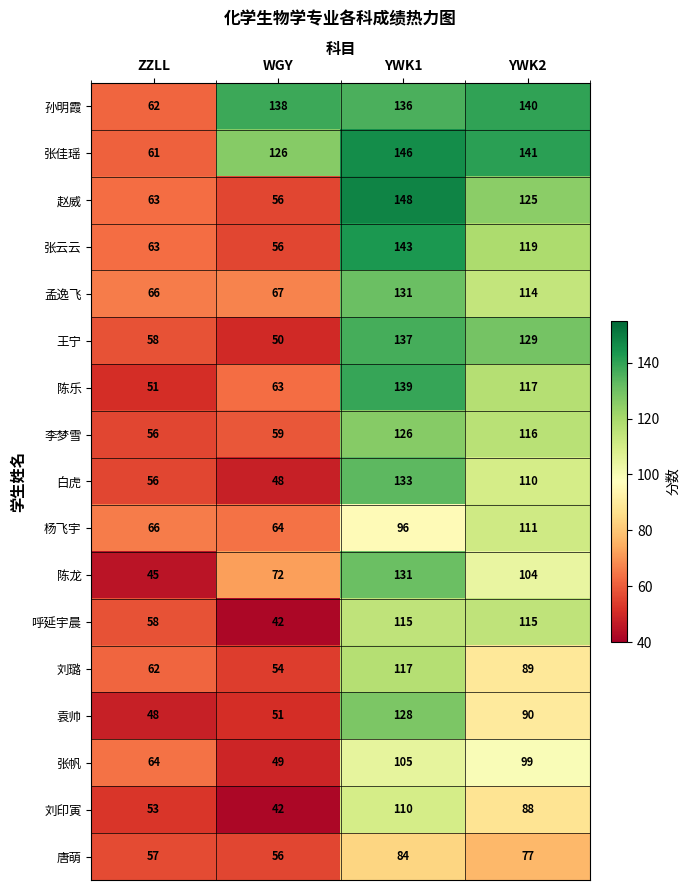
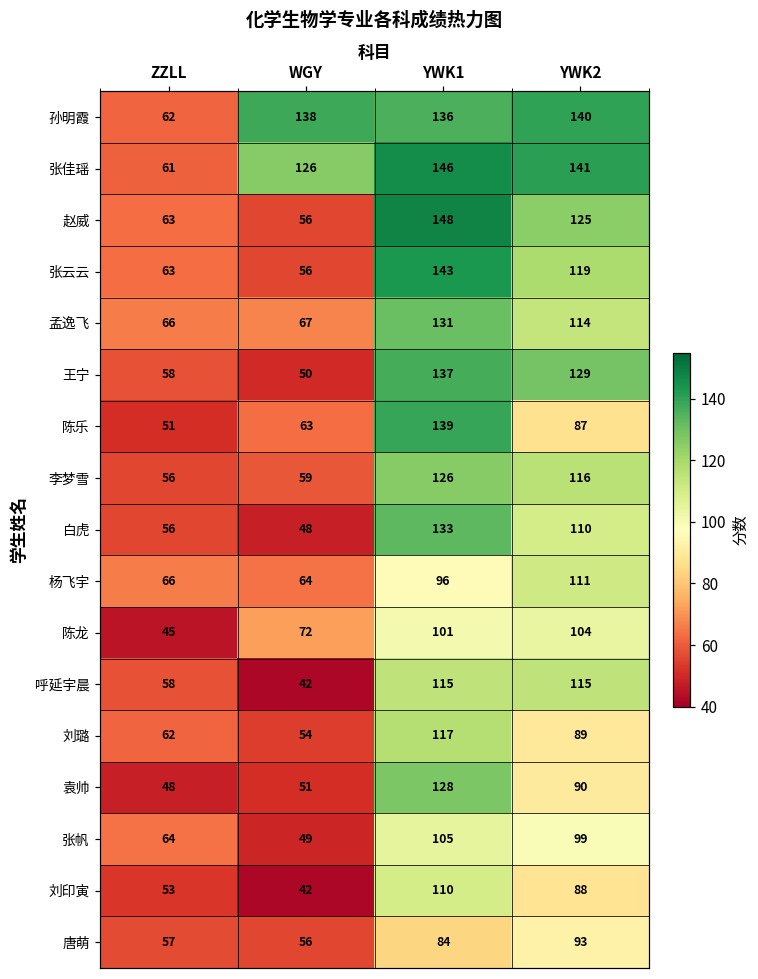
  {
    "孙明霞": {
      "ZZLL": 62,
      "WGY": 138,
      "YWK1": 136,
      "YWK2": 140
    },
    "张佳瑶": {
      "ZZLL": 61,
      "WGY": 126,
      "YWK1": 146,
      "YWK2": 141
    },
    "赵威": {
      "ZZLL": 63,
      "WGY": 56,
      "YWK1": 148,
      "YWK2": 125
    },
    "张云云": {
      "ZZLL": 63,
      "WGY": 56,
      "YWK1": 143,
      "YWK2": 119
    },
    "孟逸飞": {
      "ZZLL": 66,
      "WGY": 67,
      "YWK1": 131,
      "YWK2": 114
    },
    "王宁": {
      "ZZLL": 58,
      "WGY": 50,
      "YWK1": 137,
      "YWK2": 129
    },
    "陈乐": {
      "ZZLL": 51,
      "WGY": 63,
      "YWK1": 139,
-     "YWK2": 117
+     "YWK2": 87
    },
    "李梦雪": {
      "ZZLL": 56,
      "WGY": 59,
      "YWK1": 126,
      "YWK2": 116
    },
    "白虎": {
      "ZZLL": 56,
      "WGY": 48,
      "YWK1": 133,
      "YWK2": 110
    },
    "杨飞宇": {
      "ZZLL": 66,
      "WGY": 64,
      "YWK1": 96,
      "YWK2": 111
    },
    "陈龙": {
      "ZZLL": 45,
      "WGY": 72,
-     "YWK1": 131,
+     "YWK1": 101,
      "YWK2": 104
    },
    "呼延宇晨": {
      "ZZLL": 58,
      "WGY": 42,
      "YWK1": 115,
      "YWK2": 115
    },
    "刘璐": {
      "ZZLL": 62,
      "WGY": 54,
      "YWK1": 117,
      "YWK2": 89
    },
    "袁帅": {
      "ZZLL": 48,
      "WGY": 51,
      "YWK1": 128,
      "YWK2": 90
    },
    "张帆": {
      "ZZLL": 64,
      "WGY": 49,
      "YWK1": 105,
      "YWK2": 99
    },
    "刘印寅": {
      "ZZLL": 53,
      "WGY": 42,
      "YWK1": 110,
      "YWK2": 88
    },
    "唐萌": {
      "ZZLL": 57,
      "WGY": 56,
      "YWK1": 84,
-     "YWK2": 77
+     "YWK2": 93
    }
  }
